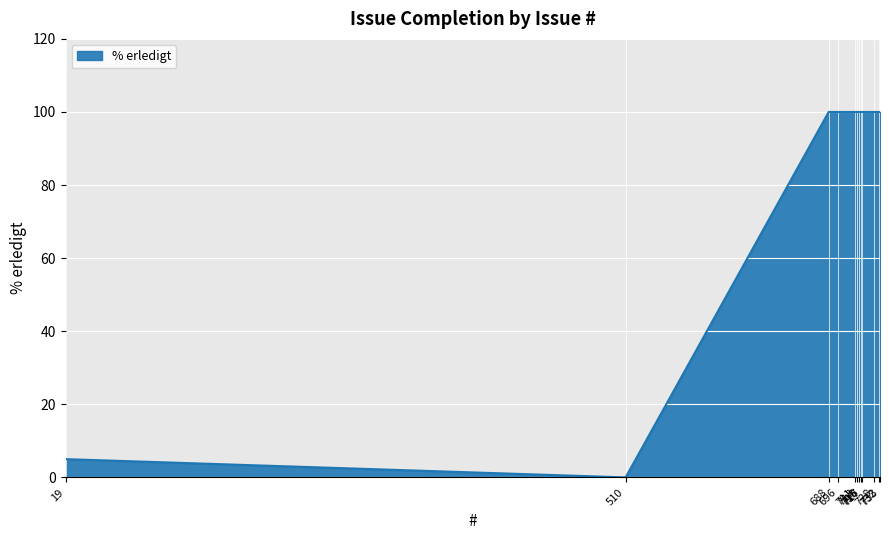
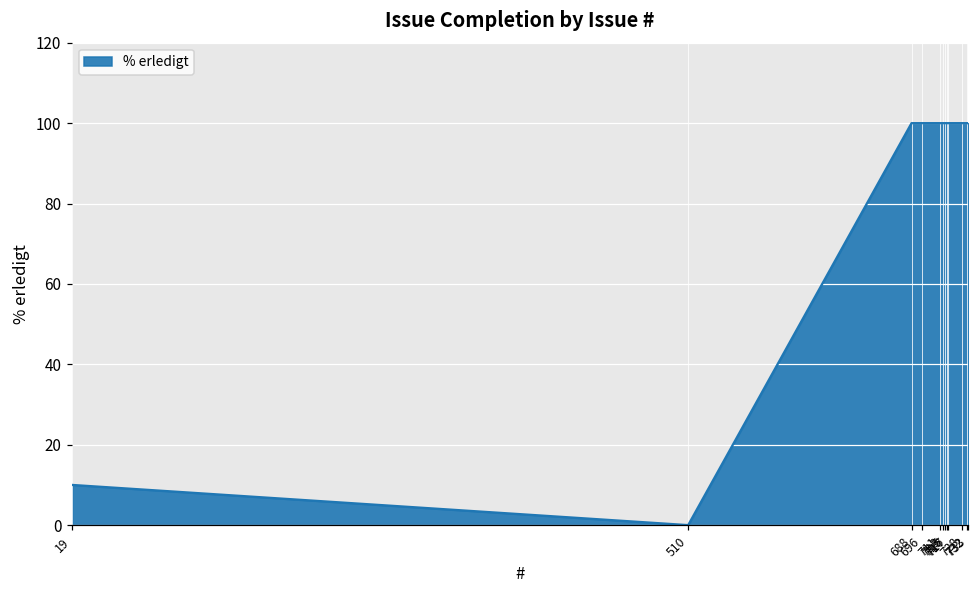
  {
-   "19": 5,
+   "19": 10,
    "510": 0,
    "688": 100,
    "696": 100,
    "711": 100,
    "713": 100,
    "715": 100,
    "716": 100,
    "717": 100,
    "728": 100,
    "732": 100,
    "733": 100
  }
